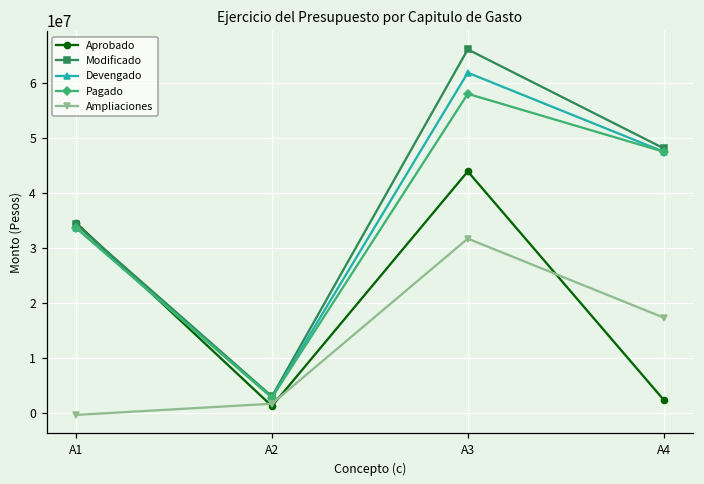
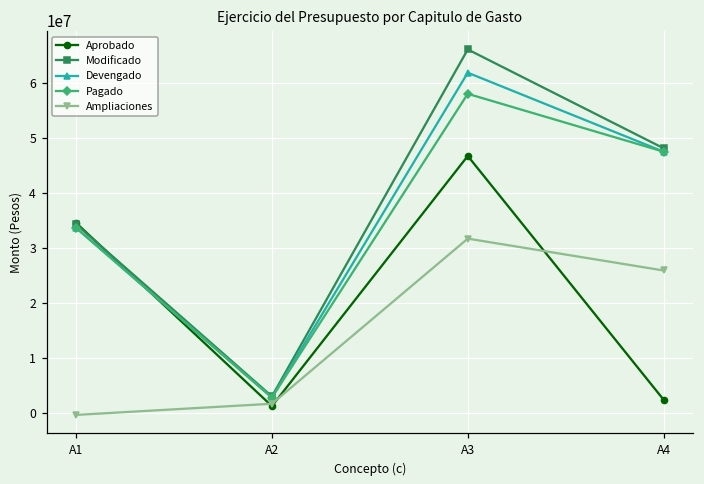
  {
    "Aprobado": {
-     "A3": 44000000,
+     "A3": 47000000,
      "A4": 2000000
    },
    "Devengado": {
      "A3": 62000000
    },
    "Ampliaciones": {
      "A1": 0,
      "A3": 32000000,
-     "A4": 17000000
+     "A4": 26000000
    }
  }
